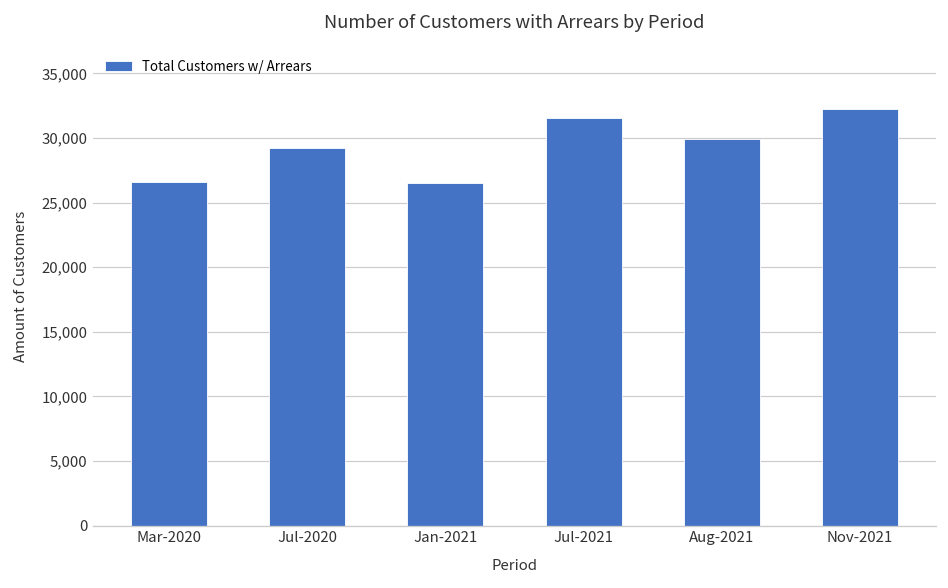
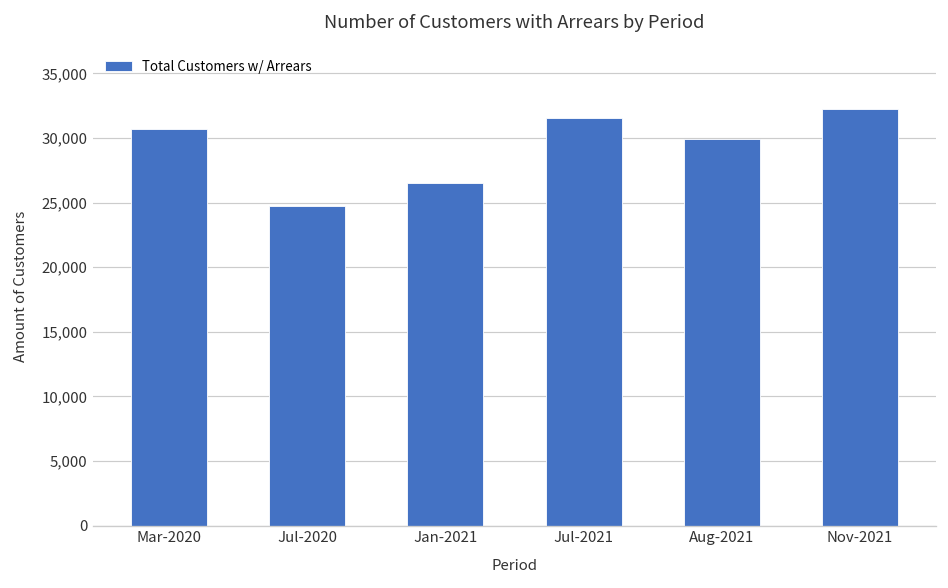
  {
-   "Mar-2020": "26,600",
-   "Jul-2020": "29,200",
+   "Mar-2020": "30,700",
+   "Jul-2020": "24,800",
    "Jan-2021": "26,500",
    "Jul-2021": "31,600",
    "Aug-2021": "30,000",
    "Nov-2021": "32,300"
  }
